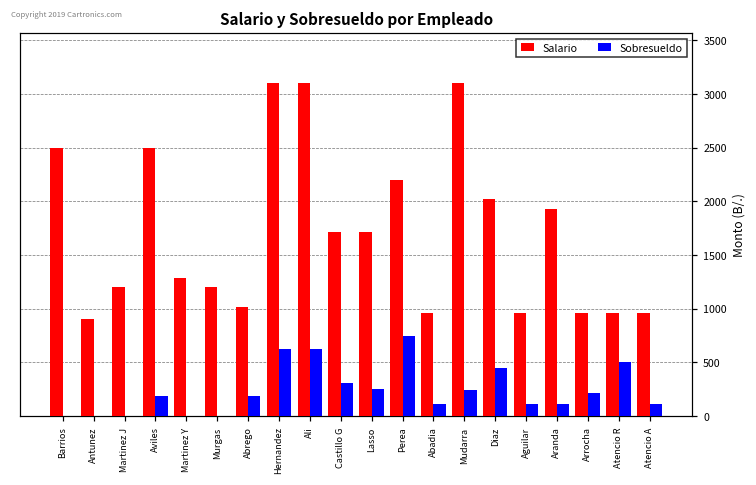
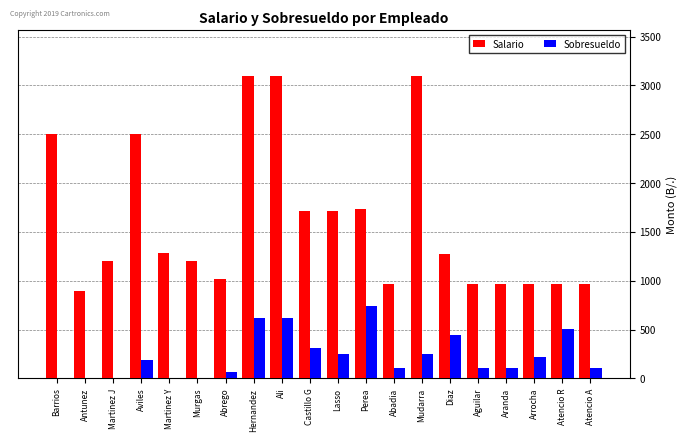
  {
    "Salario": {
      "Barrios": 2500,
      "Antunez": 900,
      "Martinez J": 1200,
      "Aviles": 2500,
      "Martinez Y": 1300,
      "Murgas": 1200,
      "Abrego": 1000,
      "Hernandez": 3100,
      "Ali": 3100,
      "Castillo G": 1700,
      "Lasso": 1700,
-     "Perea": 2200,
+     "Perea": 1700,
      "Abadia": 1000,
      "Mudarra": 3100,
-     "Diaz": 2000,
+     "Diaz": 1300,
      "Aguilar": 1000,
-     "Aranda": 1900,
+     "Aranda": 1000,
      "Arrocha": 1000,
      "Atencio R": 1000,
      "Atencio A": 1000
    },
    "Sobresueldo": {
      "Barrios": 0,
      "Antunez": 0,
      "Martinez J": 0,
      "Aviles": 200,
      "Martinez Y": 0,
      "Murgas": 0,
-     "Abrego": 200,
+     "Abrego": 100,
      "Hernandez": 600,
      "Ali": 600,
      "Castillo G": 300,
      "Lasso": 300,
      "Perea": 700,
      "Abadia": 100,
      "Mudarra": 200,
      "Diaz": 400,
      "Aguilar": 100,
      "Aranda": 100,
      "Arrocha": 200,
      "Atencio R": 500,
      "Atencio A": 100
    }
  }
